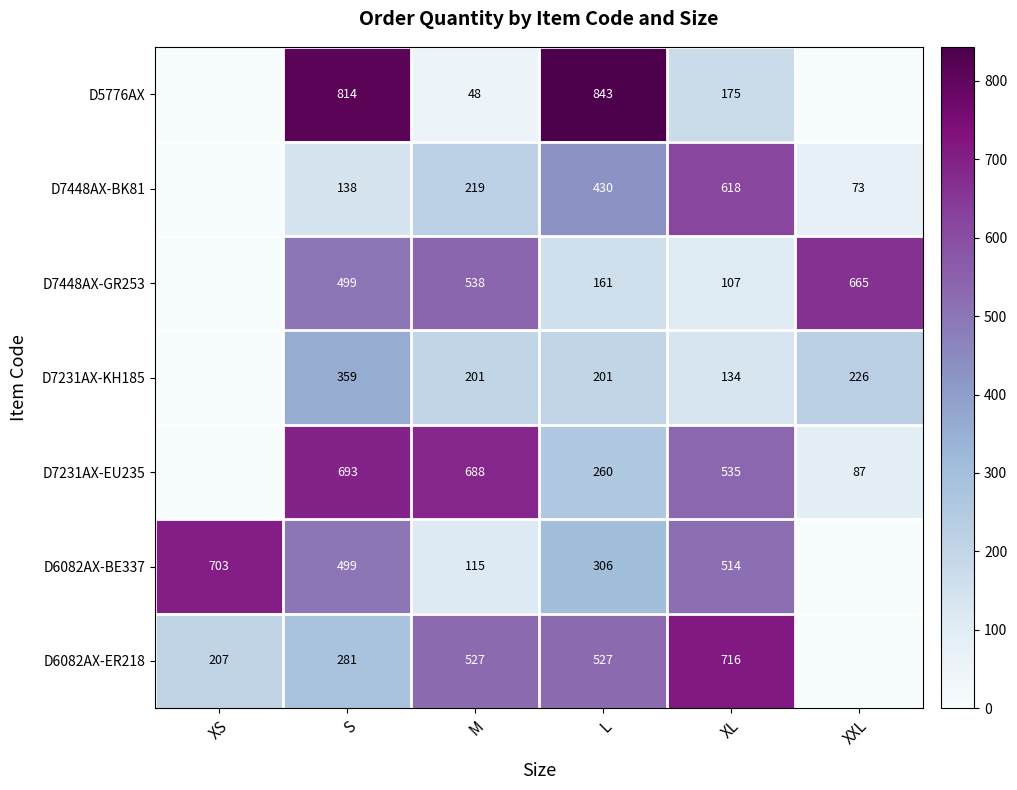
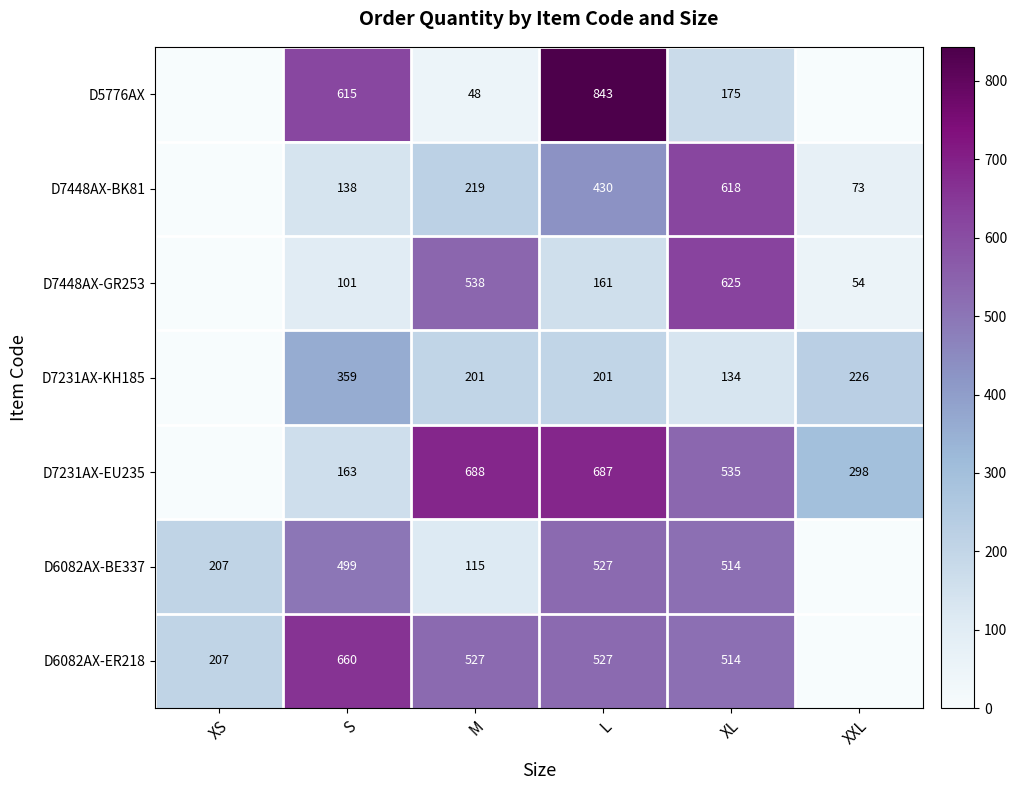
  {
    "D5776AX": {
-     "S": 814,
+     "S": 615,
      "M": 48,
      "L": 843,
      "XL": 175
    },
    "D7448AX-BK81": {
      "S": 138,
      "M": 219,
      "L": 430,
      "XL": 618,
      "XXL": 73
    },
    "D7448AX-GR253": {
-     "S": 499,
+     "S": 101,
      "M": 538,
      "L": 161,
-     "XL": 107,
-     "XXL": 665
+     "XL": 625,
+     "XXL": 54
    },
    "D7231AX-KH185": {
      "S": 359,
      "M": 201,
      "L": 201,
      "XL": 134,
      "XXL": 226
    },
    "D7231AX-EU235": {
-     "S": 693,
+     "S": 163,
      "M": 688,
-     "L": 260,
+     "L": 687,
      "XL": 535,
-     "XXL": 87
+     "XXL": 298
    },
    "D6082AX-BE337": {
-     "XS": 703,
+     "XS": 207,
      "S": 499,
      "M": 115,
-     "L": 306,
+     "L": 527,
      "XL": 514
    },
    "D6082AX-ER218": {
      "XS": 207,
-     "S": 281,
+     "S": 660,
      "M": 527,
      "L": 527,
-     "XL": 716
+     "XL": 514
    }
  }
